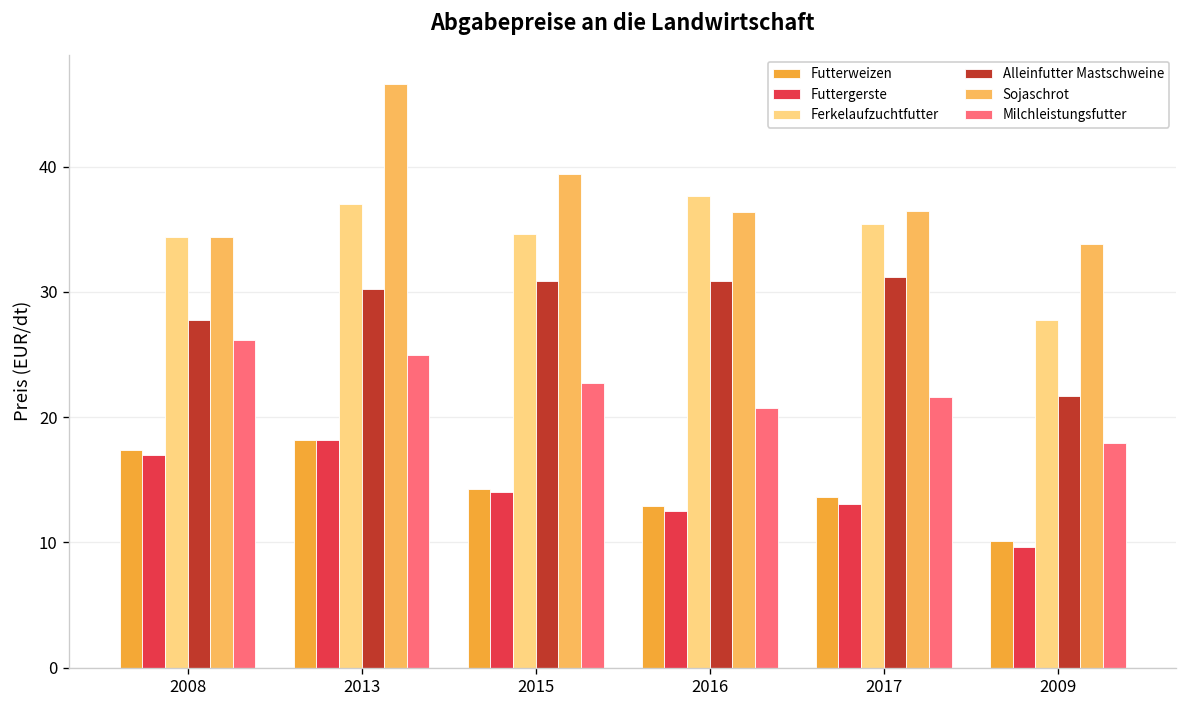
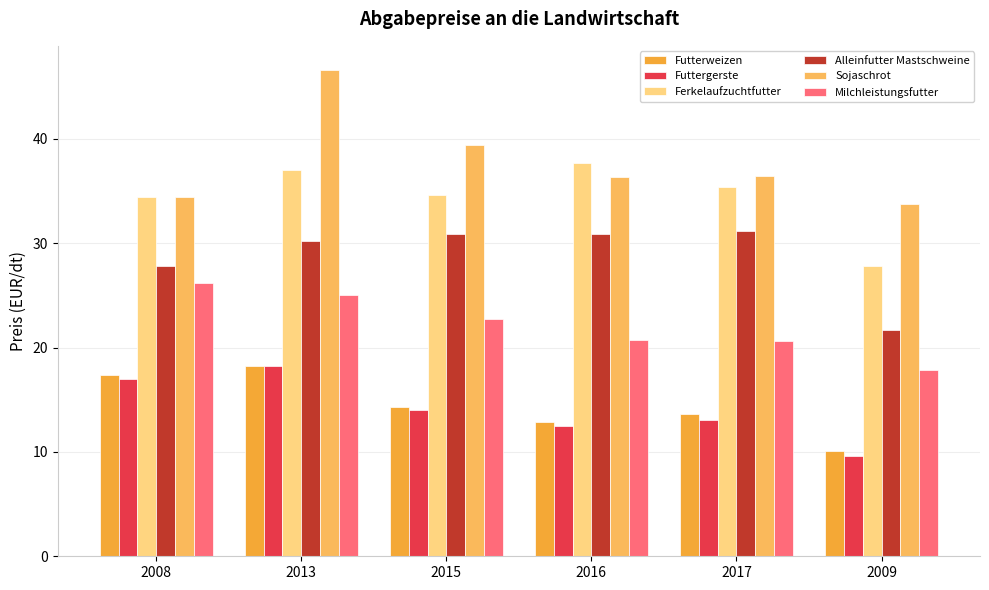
  {
    "Milchleistungsfutter": {
      "2008": 26.2,
      "2013": 25.0,
      "2015": 22.7,
      "2016": 20.7,
-     "2017": 21.6,
+     "2017": 20.6,
      "2009": 17.9
    }
  }
